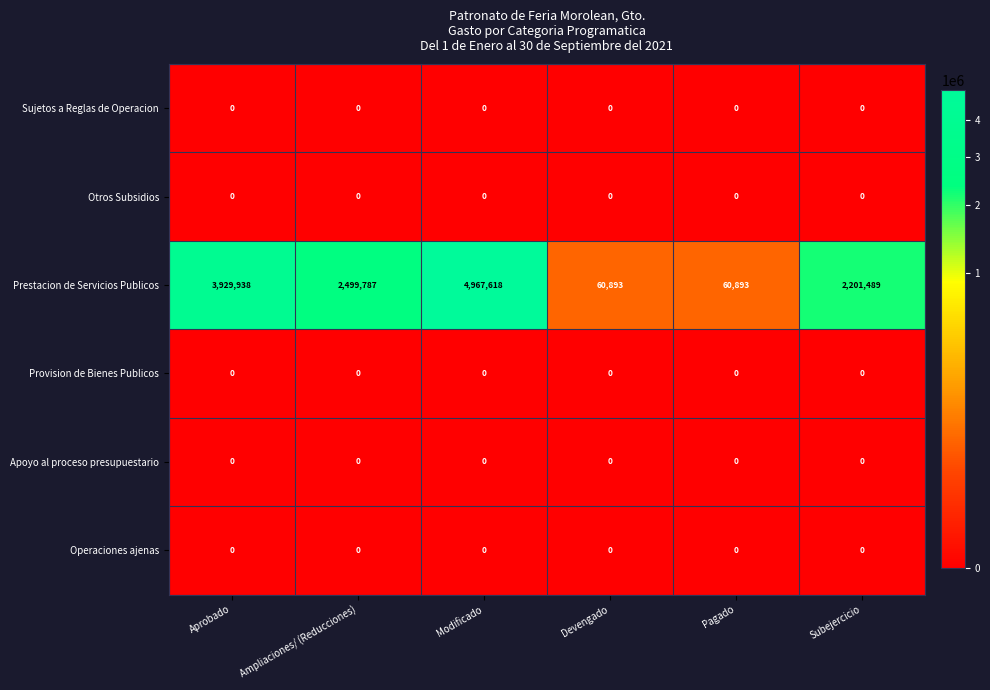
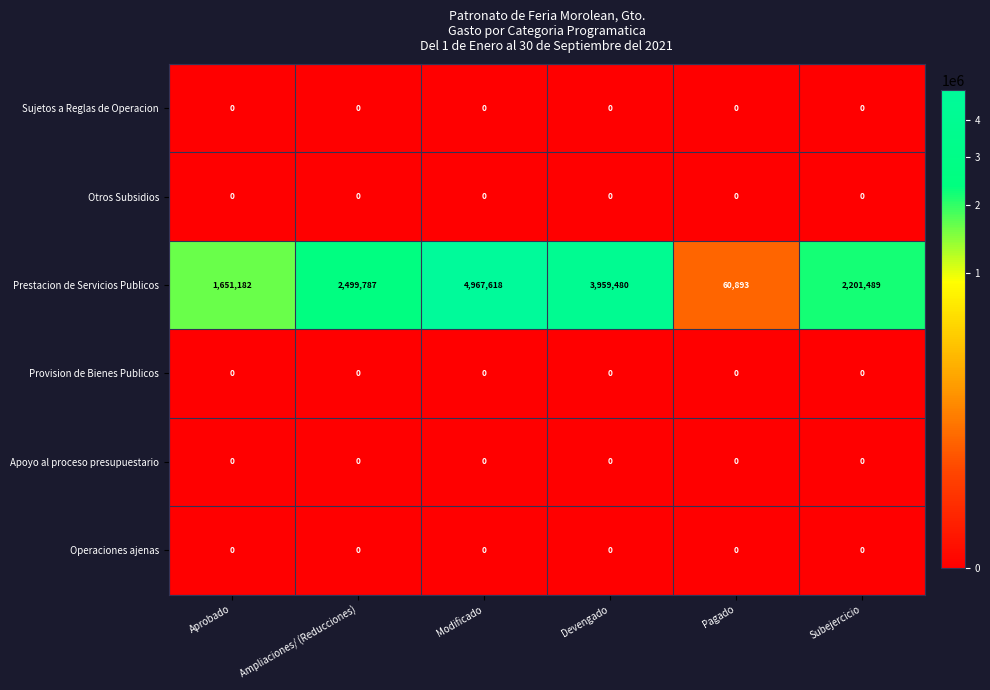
  {
    "Sujetos a Reglas de Operacion": {
      "Aprobado": "0",
      "Ampliaciones/ (Reducciones)": "0",
      "Modificado": "0",
      "Devengado": "0",
      "Pagado": "0",
      "Subejercicio": "0"
    },
    "Otros Subsidios": {
      "Aprobado": "0",
      "Ampliaciones/ (Reducciones)": "0",
      "Modificado": "0",
      "Devengado": "0",
      "Pagado": "0",
      "Subejercicio": "0"
    },
    "Prestacion de Servicios Publicos": {
-     "Aprobado": "3,929,938",
+     "Aprobado": "1,651,182",
      "Ampliaciones/ (Reducciones)": "2,499,787",
      "Modificado": "4,967,618",
-     "Devengado": "60,893",
+     "Devengado": "3,959,480",
      "Pagado": "60,893",
      "Subejercicio": "2,201,489"
    },
    "Provision de Bienes Publicos": {
      "Aprobado": "0",
      "Ampliaciones/ (Reducciones)": "0",
      "Modificado": "0",
      "Devengado": "0",
      "Pagado": "0",
      "Subejercicio": "0"
    },
    "Apoyo al proceso presupuestario": {
      "Aprobado": "0",
      "Ampliaciones/ (Reducciones)": "0",
      "Modificado": "0",
      "Devengado": "0",
      "Pagado": "0",
      "Subejercicio": "0"
    },
    "Operaciones ajenas": {
      "Aprobado": "0",
      "Ampliaciones/ (Reducciones)": "0",
      "Modificado": "0",
      "Devengado": "0",
      "Pagado": "0",
      "Subejercicio": "0"
    }
  }
